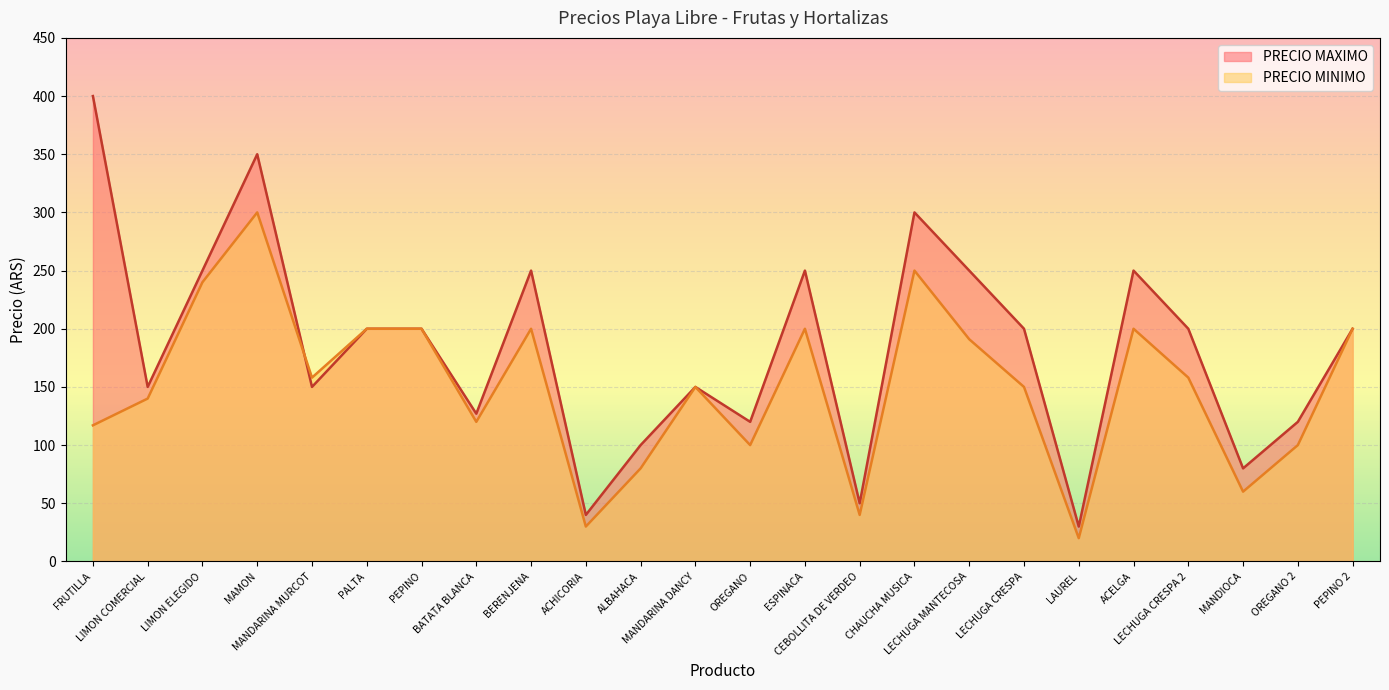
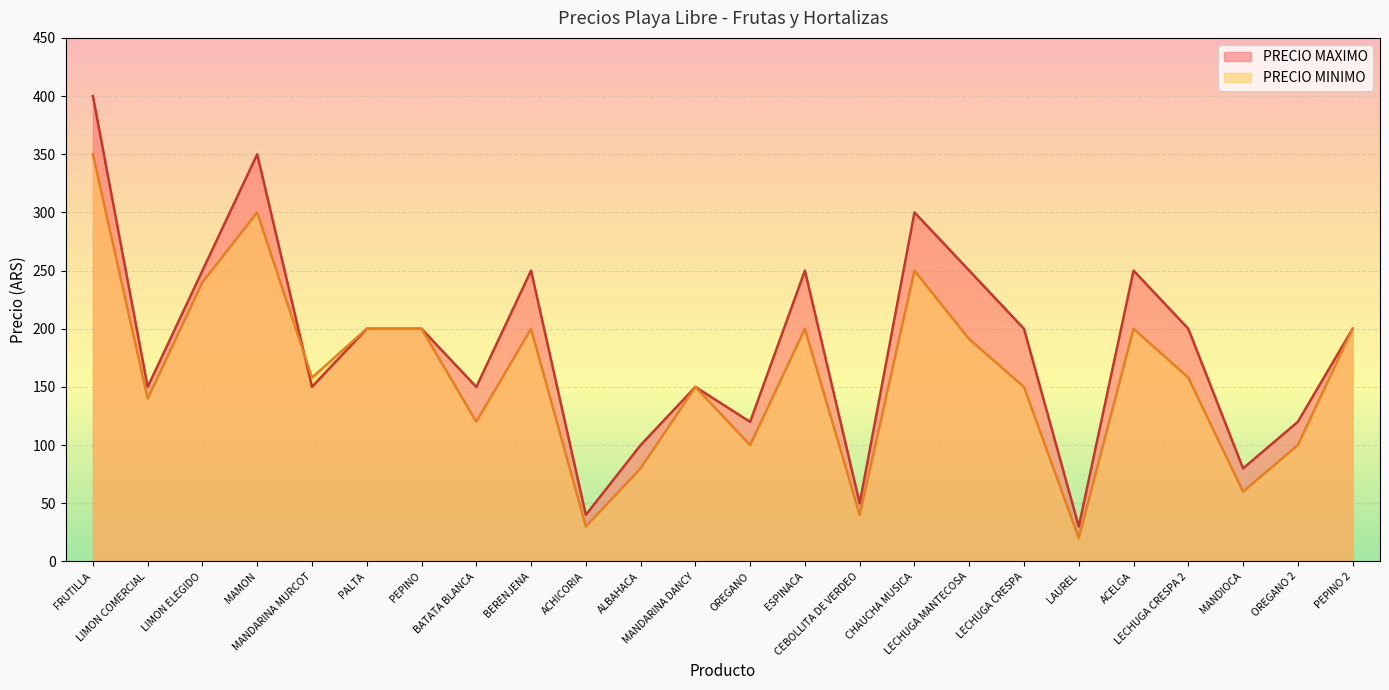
  {
    "PRECIO MAXIMO": {
      "FRUTILLA": 400,
      "LIMON COMERCIAL": 150,
      "LIMON ELEGIDO": 250,
      "MAMON": 350,
      "MANDARINA MURCOT": 150,
-     "BATATA BLANCA": 127,
+     "BATATA BLANCA": 150,
      "BERENJENA": 250,
      "ACHICORIA": 40,
      "ALBAHACA": 100,
      "OREGANO": 120,
      "ESPINACA": 250,
      "CEBOLLITA DE VERDEO": 50,
      "CHAUCHA MUSICA": 300,
      "LECHUGA MANTECOSA": 250,
      "LECHUGA CRESPA": 200,
      "LAUREL": 30,
      "ACELGA": 250,
      "LECHUGA CRESPA 2": 200,
      "MANDIOCA": 80,
      "OREGANO 2": 120
    },
    "PRECIO MINIMO": {
-     "FRUTILLA": 117,
+     "FRUTILLA": 350,
      "LIMON COMERCIAL": 140,
      "LIMON ELEGIDO": 240,
      "MAMON": 300,
      "MANDARINA MURCOT": 158,
      "BATATA BLANCA": 120,
      "BERENJENA": 200,
      "ACHICORIA": 30,
      "ALBAHACA": 80,
      "OREGANO": 100,
      "ESPINACA": 200,
      "CEBOLLITA DE VERDEO": 40,
      "CHAUCHA MUSICA": 250,
      "LECHUGA MANTECOSA": 191,
      "LECHUGA CRESPA": 150,
      "LAUREL": 20,
      "ACELGA": 200,
      "LECHUGA CRESPA 2": 158,
      "MANDIOCA": 60,
      "OREGANO 2": 100
    }
  }
